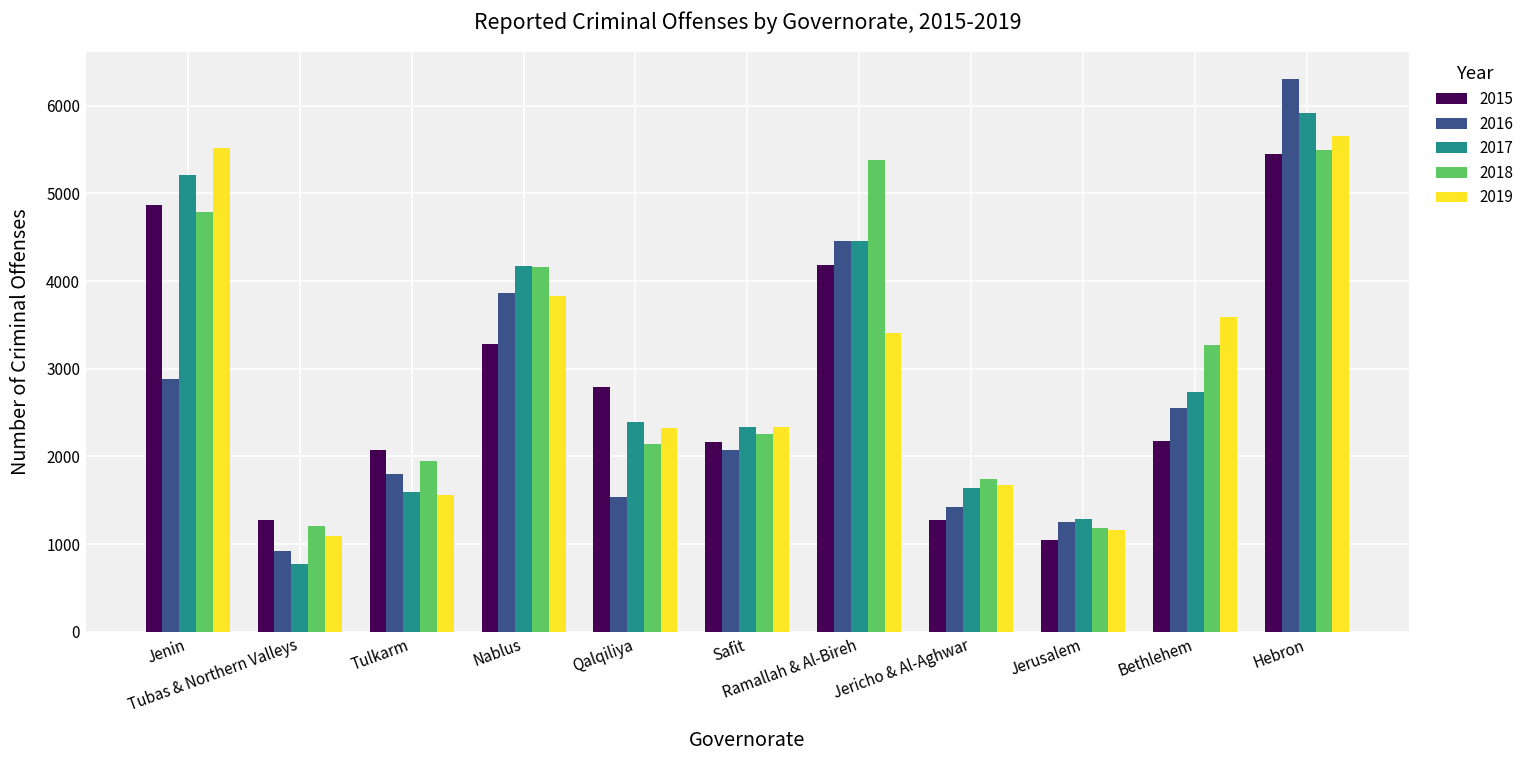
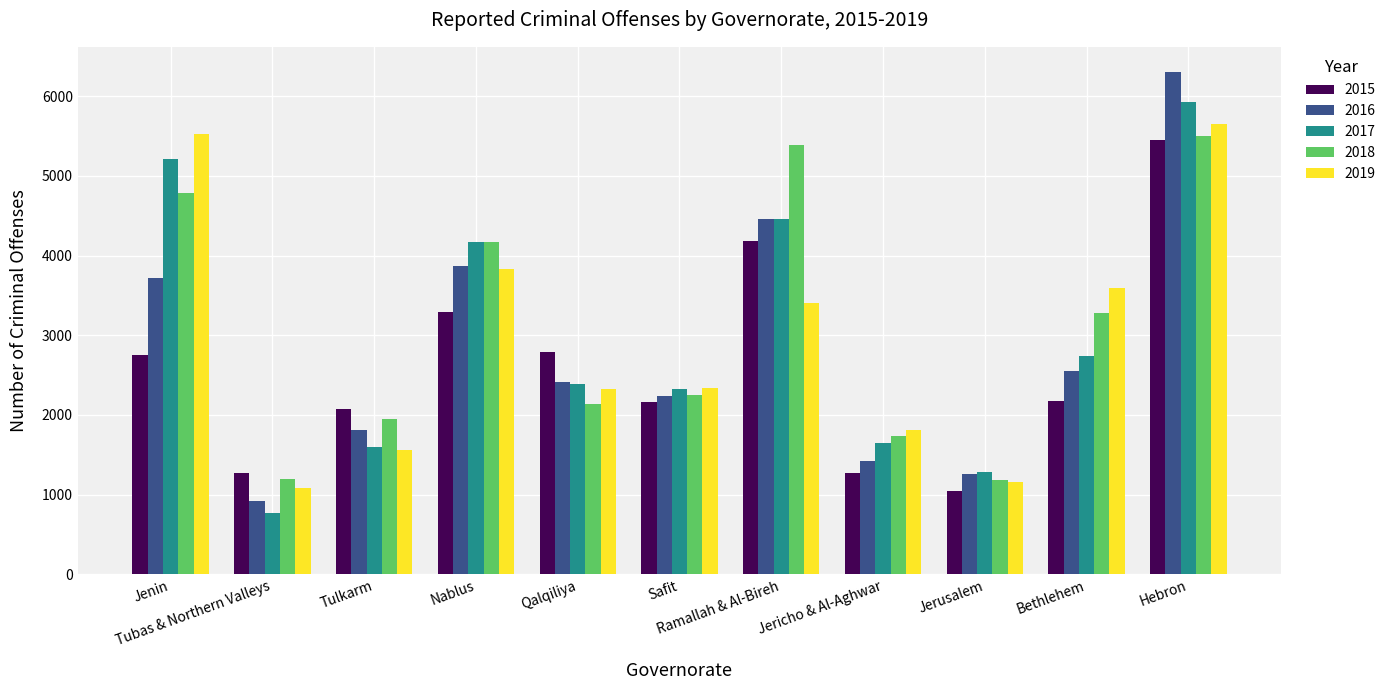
  {
    "2015": {
-     "Jenin": 4900,
+     "Jenin": 2700,
      "Tubas & Northern Valleys": 1300,
      "Tulkarm": 2100,
      "Nablus": 3300,
      "Qalqiliya": 2800,
      "Safit": 2200,
      "Ramallah & Al-Bireh": 4200,
      "Jericho & Al-Aghwar": 1300,
      "Jerusalem": 1000,
      "Bethlehem": 2200,
      "Hebron": 5400
    },
    "2016": {
-     "Jenin": 2900,
+     "Jenin": 3700,
      "Tubas & Northern Valleys": 900,
      "Tulkarm": 1800,
      "Nablus": 3900,
-     "Qalqiliya": 1500,
-     "Safit": 2100,
+     "Qalqiliya": 2400,
+     "Safit": 2200,
      "Ramallah & Al-Bireh": 4500,
      "Jericho & Al-Aghwar": 1400,
      "Jerusalem": 1300,
      "Bethlehem": 2600,
      "Hebron": 6300
    },
    "2017": {
      "Jenin": 5200,
      "Tubas & Northern Valleys": 800,
      "Tulkarm": 1600,
      "Nablus": 4200,
      "Qalqiliya": 2400,
      "Safit": 2300,
      "Ramallah & Al-Bireh": 4500,
      "Jericho & Al-Aghwar": 1600,
      "Jerusalem": 1300,
      "Bethlehem": 2700,
      "Hebron": 5900
    },
    "2018": {
      "Jenin": 4800,
      "Tubas & Northern Valleys": 1200,
      "Tulkarm": 2000,
      "Nablus": 4200,
      "Qalqiliya": 2100,
      "Safit": 2300,
      "Ramallah & Al-Bireh": 5400,
      "Jericho & Al-Aghwar": 1700,
      "Jerusalem": 1200,
      "Bethlehem": 3300,
      "Hebron": 5500
    },
    "2019": {
      "Jenin": 5500,
      "Tubas & Northern Valleys": 1100,
      "Tulkarm": 1600,
      "Nablus": 3800,
      "Qalqiliya": 2300,
      "Safit": 2300,
      "Ramallah & Al-Bireh": 3400,
-     "Jericho & Al-Aghwar": 1700,
+     "Jericho & Al-Aghwar": 1800,
      "Jerusalem": 1200,
      "Bethlehem": 3600,
      "Hebron": 5700
    }
  }
